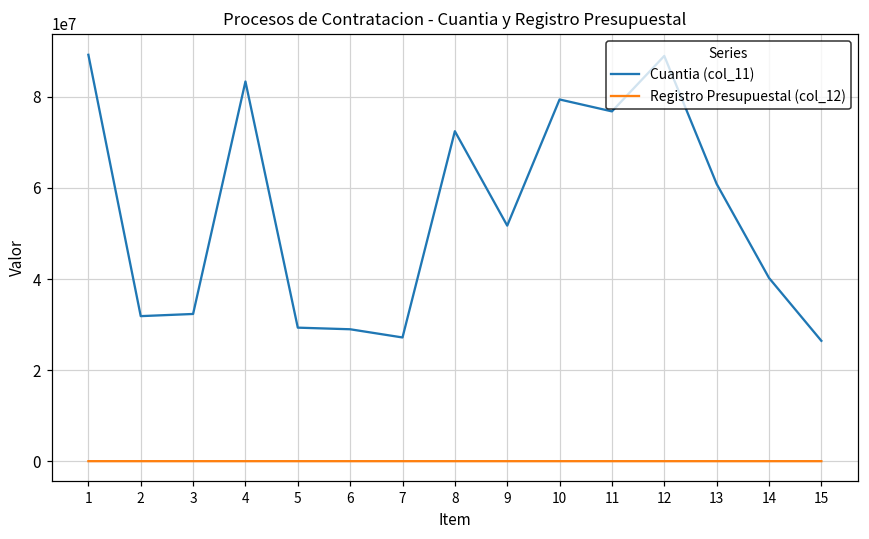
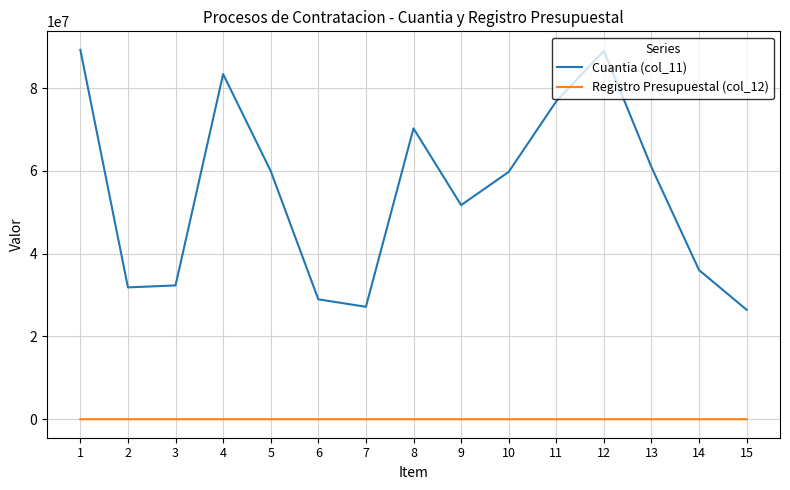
  {
    "Cuantia (col_11)": {
      "1": 89000000,
      "2": 32000000,
      "3": 32000000,
      "4": 83000000,
-     "5": 29000000,
+     "5": 60000000,
      "6": 29000000,
      "7": 27000000,
-     "8": 72000000,
+     "8": 70000000,
      "9": 52000000,
-     "10": 79000000,
+     "10": 60000000,
      "11": 77000000,
      "13": 61000000,
-     "14": 40000000,
+     "14": 36000000,
      "15": 26000000
    },
    "Registro Presupuestal (col_12)": {
      "1": 0,
      "2": 0,
      "3": 0,
      "4": 0,
      "5": 0,
      "6": 0,
      "7": 0,
      "8": 0,
      "9": 0,
      "10": 0,
      "11": 0,
      "12": 0,
      "13": 0,
      "14": 0,
      "15": 0
    }
  }
